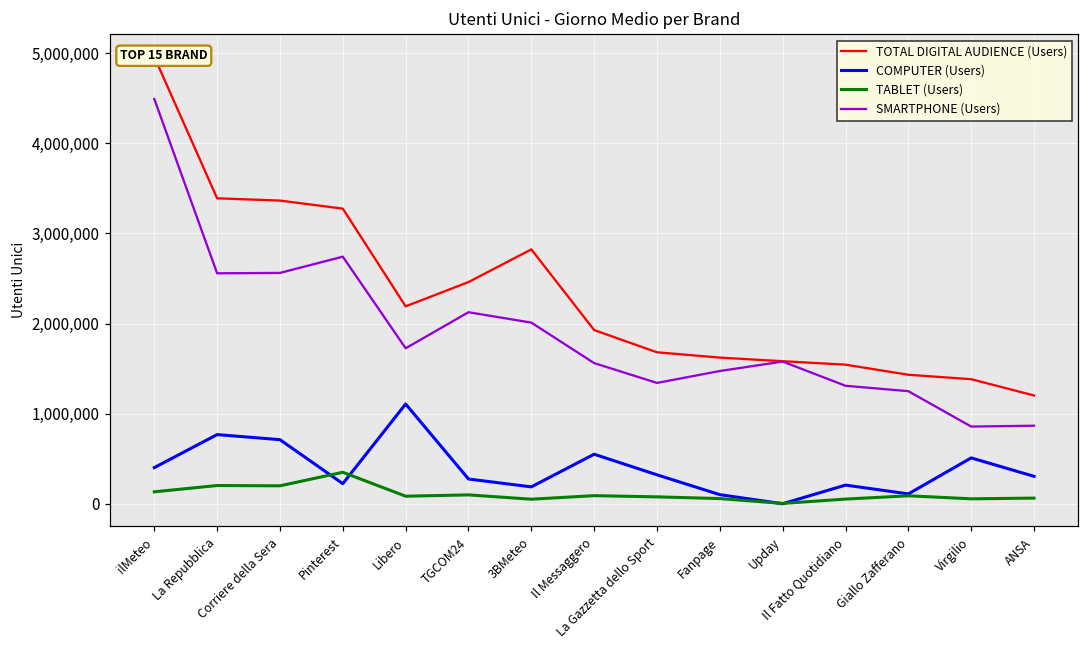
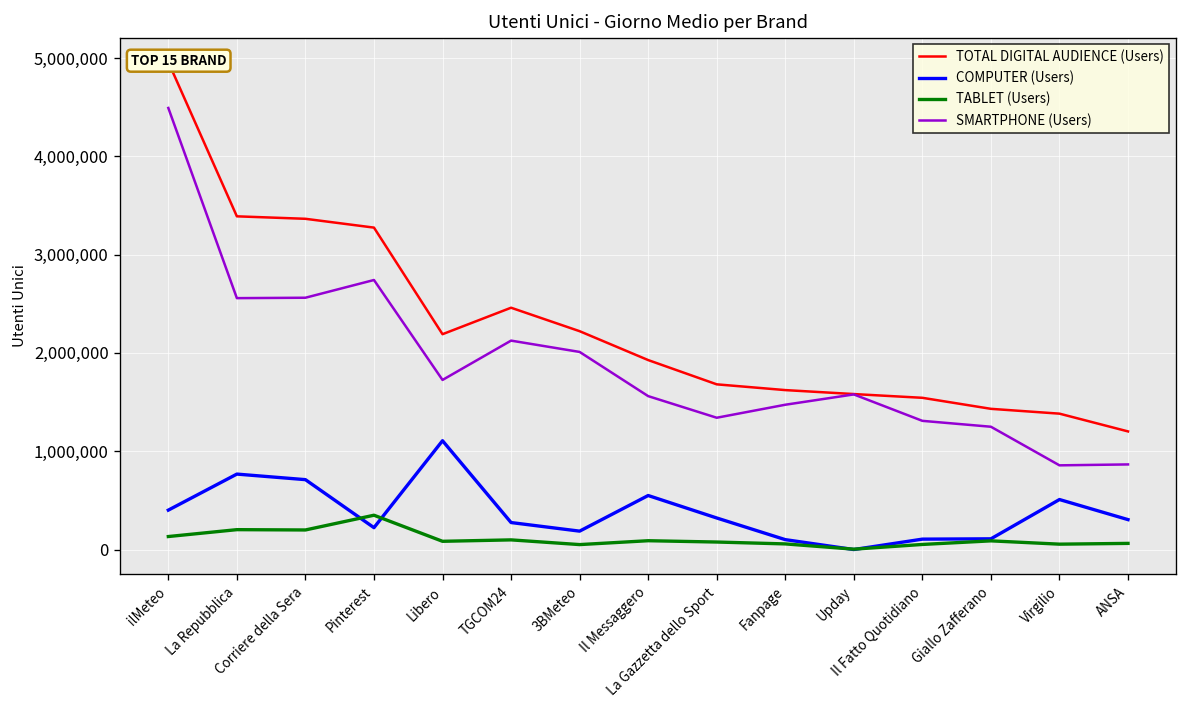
  {
    "TOTAL DIGITAL AUDIENCE (Users)": {
      "La Repubblica": "3,400,000",
      "Corriere della Sera": "3,400,000",
      "Pinterest": "3,300,000",
      "Libero": "2,200,000",
      "TGCOM24": "2,500,000",
-     "3BMeteo": "2,800,000",
+     "3BMeteo": "2,200,000",
      "Il Messaggero": "1,900,000",
      "La Gazzetta dello Sport": "1,700,000",
      "Fanpage": "1,600,000",
      "Il Fatto Quotidiano": "1,500,000",
      "Giallo Zafferano": "1,400,000",
      "Virgilio": "1,400,000",
      "ANSA": "1,200,000"
    },
    "COMPUTER (Users)": {
      "ilMeteo": "400,000",
      "La Repubblica": "800,000",
      "Corriere della Sera": "700,000",
      "Pinterest": "200,000",
      "Libero": "1,100,000",
      "TGCOM24": "300,000",
      "3BMeteo": "200,000",
      "Il Messaggero": "500,000",
      "La Gazzetta dello Sport": "300,000",
      "Fanpage": "100,000",
-     "Il Fatto Quotidiano": "200,000",
+     "Il Fatto Quotidiano": "100,000",
      "Virgilio": "500,000",
      "ANSA": "300,000"
    },
    "TABLET (Users)": {
      "ilMeteo": "100,000",
      "La Repubblica": "200,000",
      "Corriere della Sera": "200,000",
      "Pinterest": "300,000",
      "Libero": "100,000",
      "TGCOM24": "100,000",
      "3BMeteo": "100,000",
      "Il Messaggero": "100,000",
      "La Gazzetta dello Sport": "100,000",
      "Fanpage": "100,000",
      "Il Fatto Quotidiano": "100,000",
      "Virgilio": "100,000",
      "ANSA": "100,000"
    },
    "SMARTPHONE (Users)": {
      "ilMeteo": "4,500,000",
      "La Repubblica": "2,600,000",
      "Corriere della Sera": "2,600,000",
      "Pinterest": "2,700,000",
      "Libero": "1,700,000",
      "TGCOM24": "2,100,000",
      "3BMeteo": "2,000,000",
      "Il Messaggero": "1,600,000",
      "La Gazzetta dello Sport": "1,300,000",
      "Fanpage": "1,500,000",
      "Il Fatto Quotidiano": "1,300,000",
      "Giallo Zafferano": "1,200,000",
      "Virgilio": "900,000",
      "ANSA": "900,000"
    }
  }
